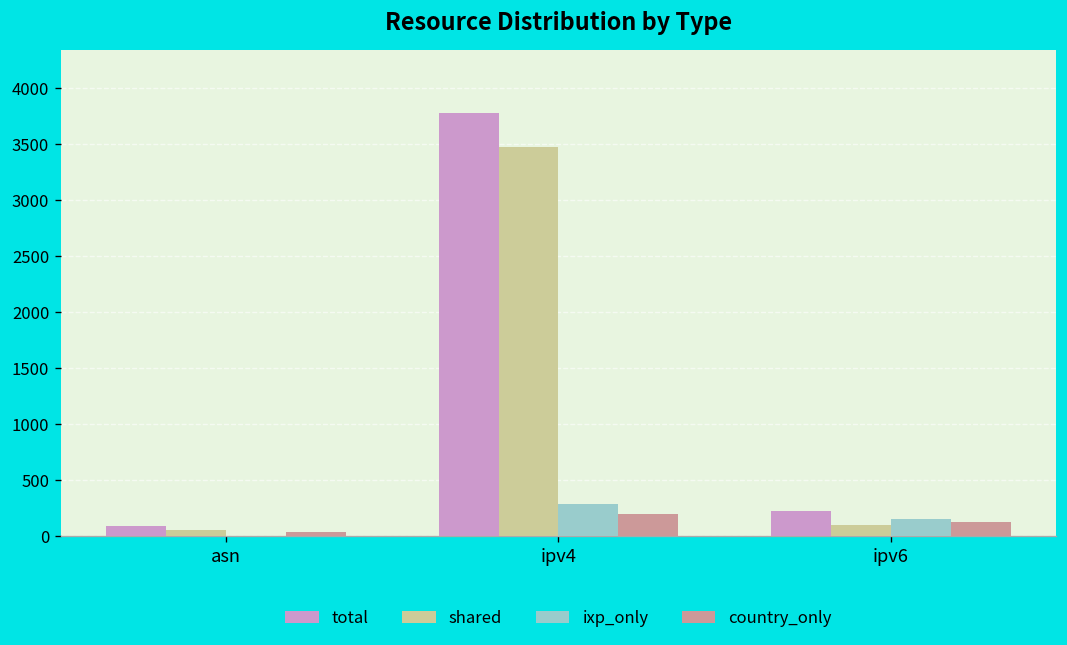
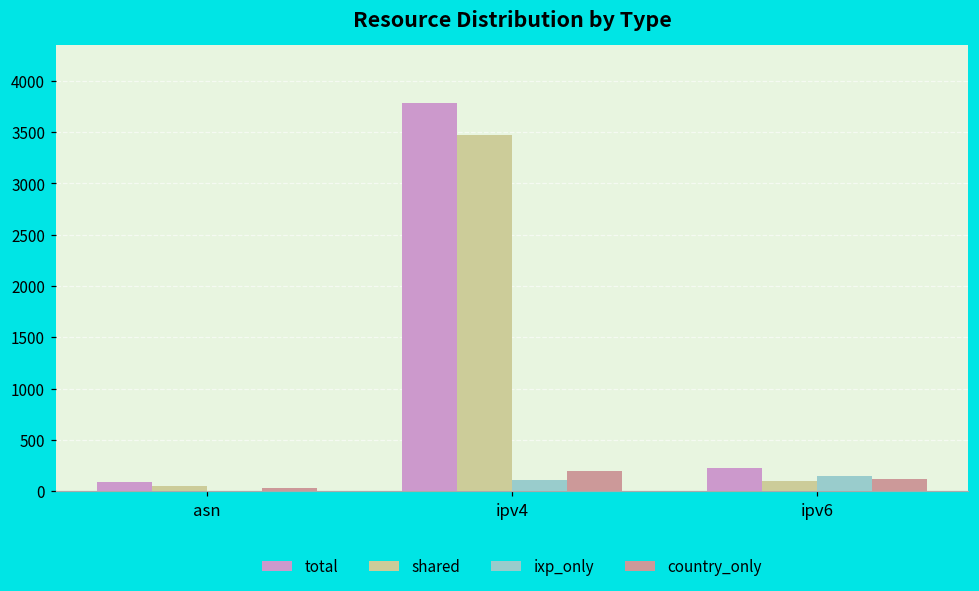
  {
    "ixp_only": {
      "asn": 0,
-     "ipv4": 300,
+     "ipv4": 100,
      "ipv6": 200
    }
  }
